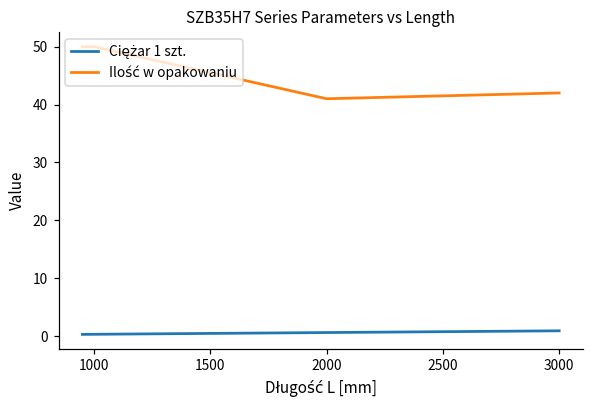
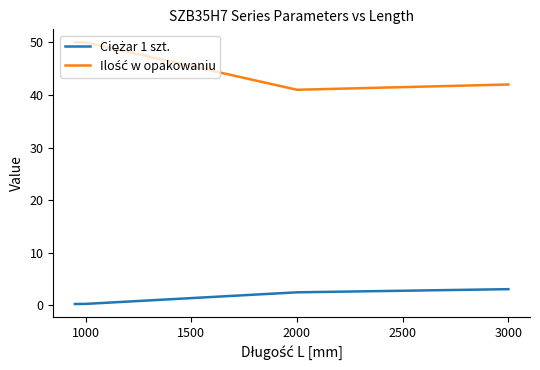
  {
    "Ciężar 1 szt.": {
      "1000": 0,
-     "2000": 1,
-     "3000": 1
+     "2000": 3,
+     "3000": 3
    },
    "Ilość w opakowaniu": {
      "2000": 41,
      "3000": 42
    }
  }
